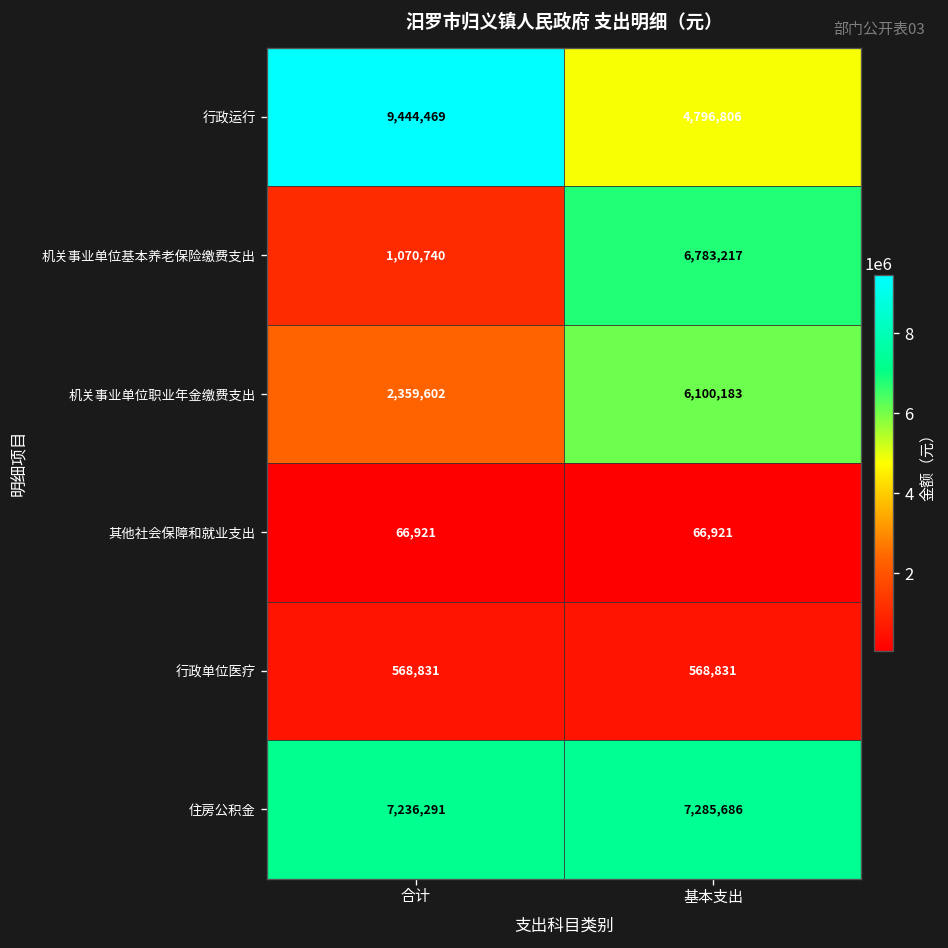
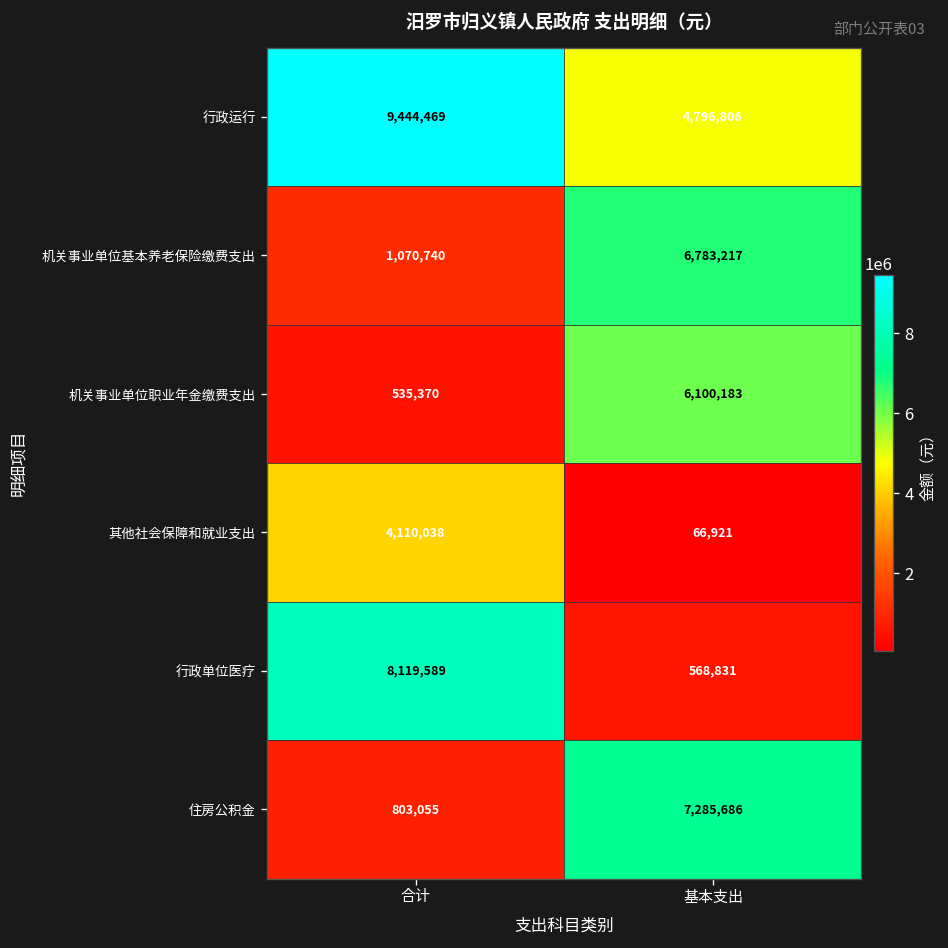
  {
    "行政运行": {
      "合计": "9,444,469",
      "基本支出": "4,796,806"
    },
    "机关事业单位基本养老保险缴费支出": {
      "合计": "1,070,740",
      "基本支出": "6,783,217"
    },
    "机关事业单位职业年金缴费支出": {
-     "合计": "2,359,602",
+     "合计": "535,370",
      "基本支出": "6,100,183"
    },
    "其他社会保障和就业支出": {
-     "合计": "66,921",
+     "合计": "4,110,038",
      "基本支出": "66,921"
    },
    "行政单位医疗": {
-     "合计": "568,831",
+     "合计": "8,119,589",
      "基本支出": "568,831"
    },
    "住房公积金": {
-     "合计": "7,236,291",
+     "合计": "803,055",
      "基本支出": "7,285,686"
    }
  }
